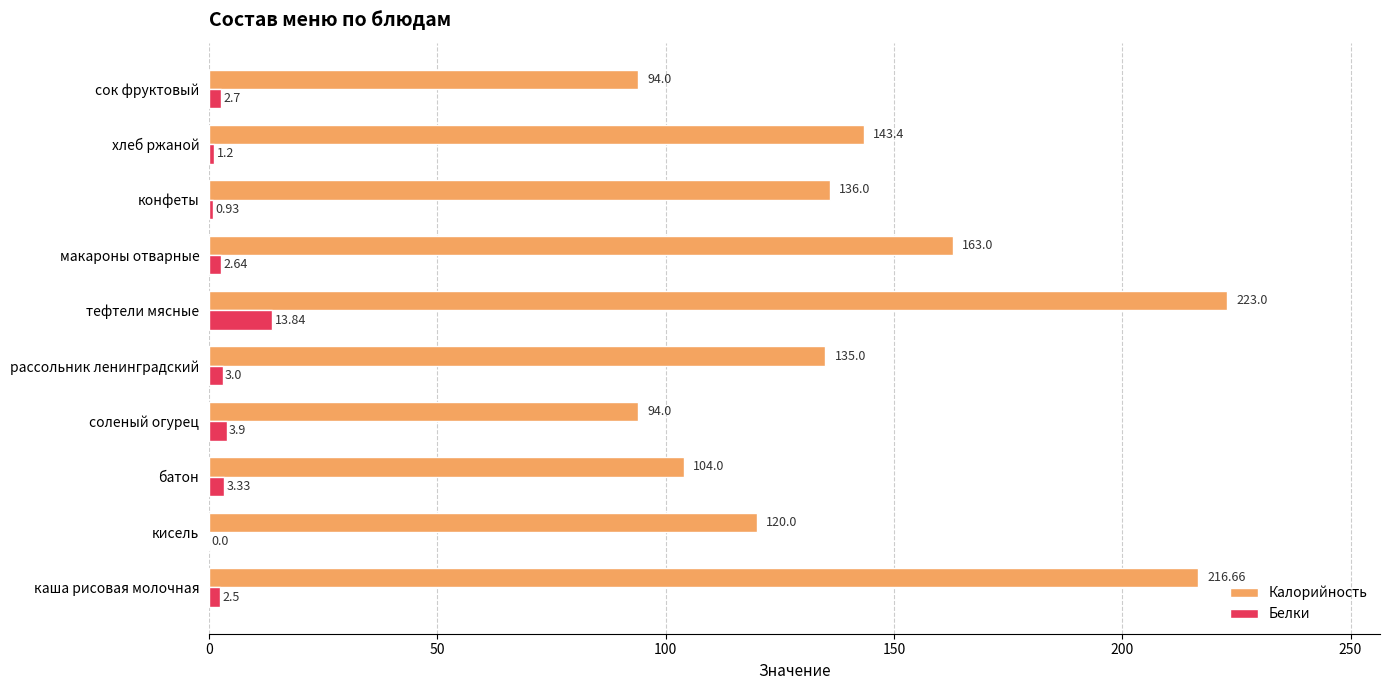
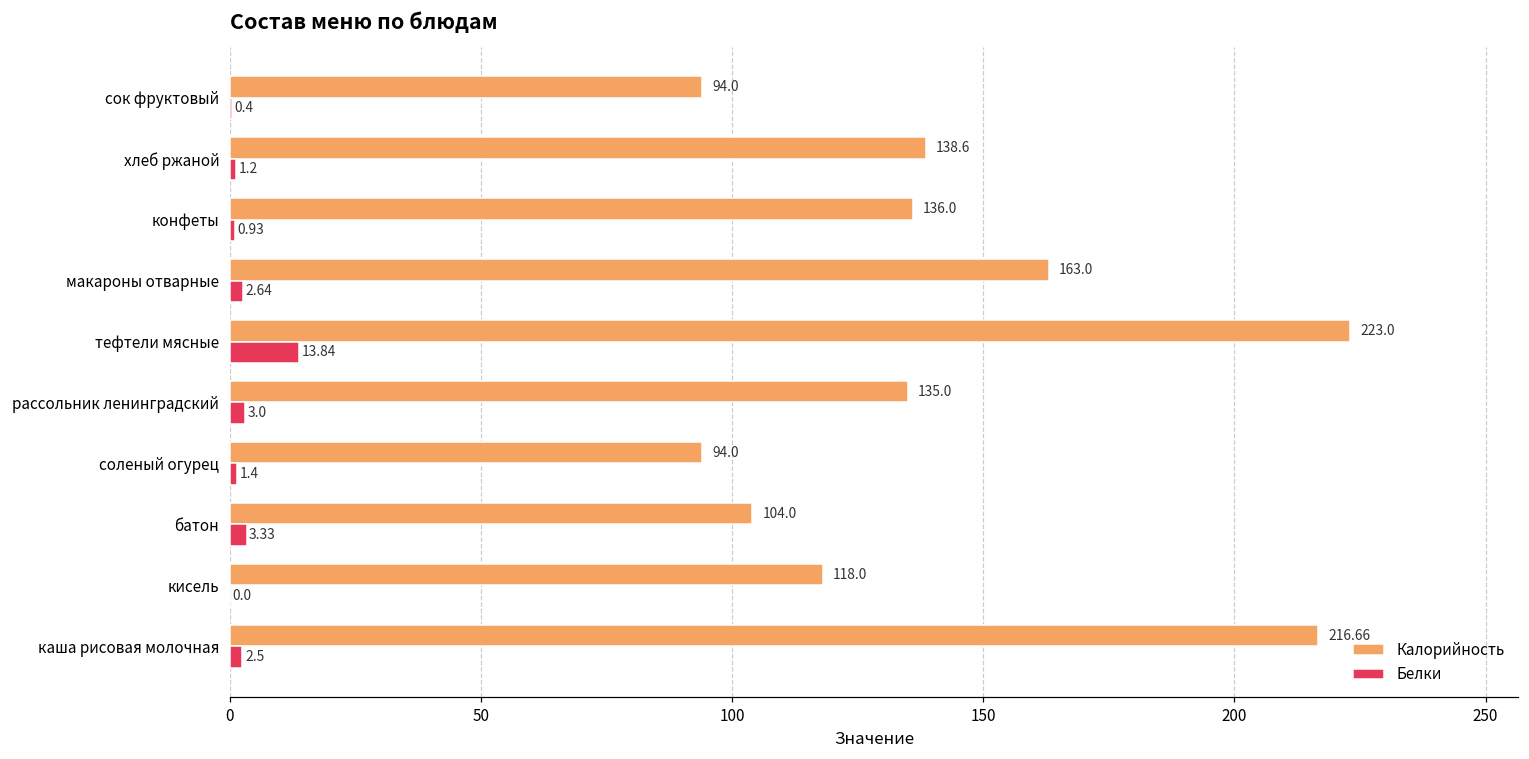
  {
    "Калорийность": {
      "сок фруктовый": 94.0,
-     "хлеб ржаной": 143.4,
+     "хлеб ржаной": 138.6,
      "конфеты": 136.0,
      "макароны отварные": 163.0,
      "тефтели мясные": 223.0,
      "рассольник ленинградский": 135.0,
      "соленый огурец": 94.0,
      "батон": 104.0,
-     "кисель": 120.0,
+     "кисель": 118.0,
      "каша рисовая молочная": 216.66
    },
    "Белки": {
-     "сок фруктовый": 2.7,
+     "сок фруктовый": 0.4,
      "хлеб ржаной": 1.2,
      "конфеты": 0.93,
      "макароны отварные": 2.64,
      "тефтели мясные": 13.84,
      "рассольник ленинградский": 3.0,
-     "соленый огурец": 3.9,
+     "соленый огурец": 1.4,
      "батон": 3.33,
      "кисель": 0.0,
      "каша рисовая молочная": 2.5
    }
  }
